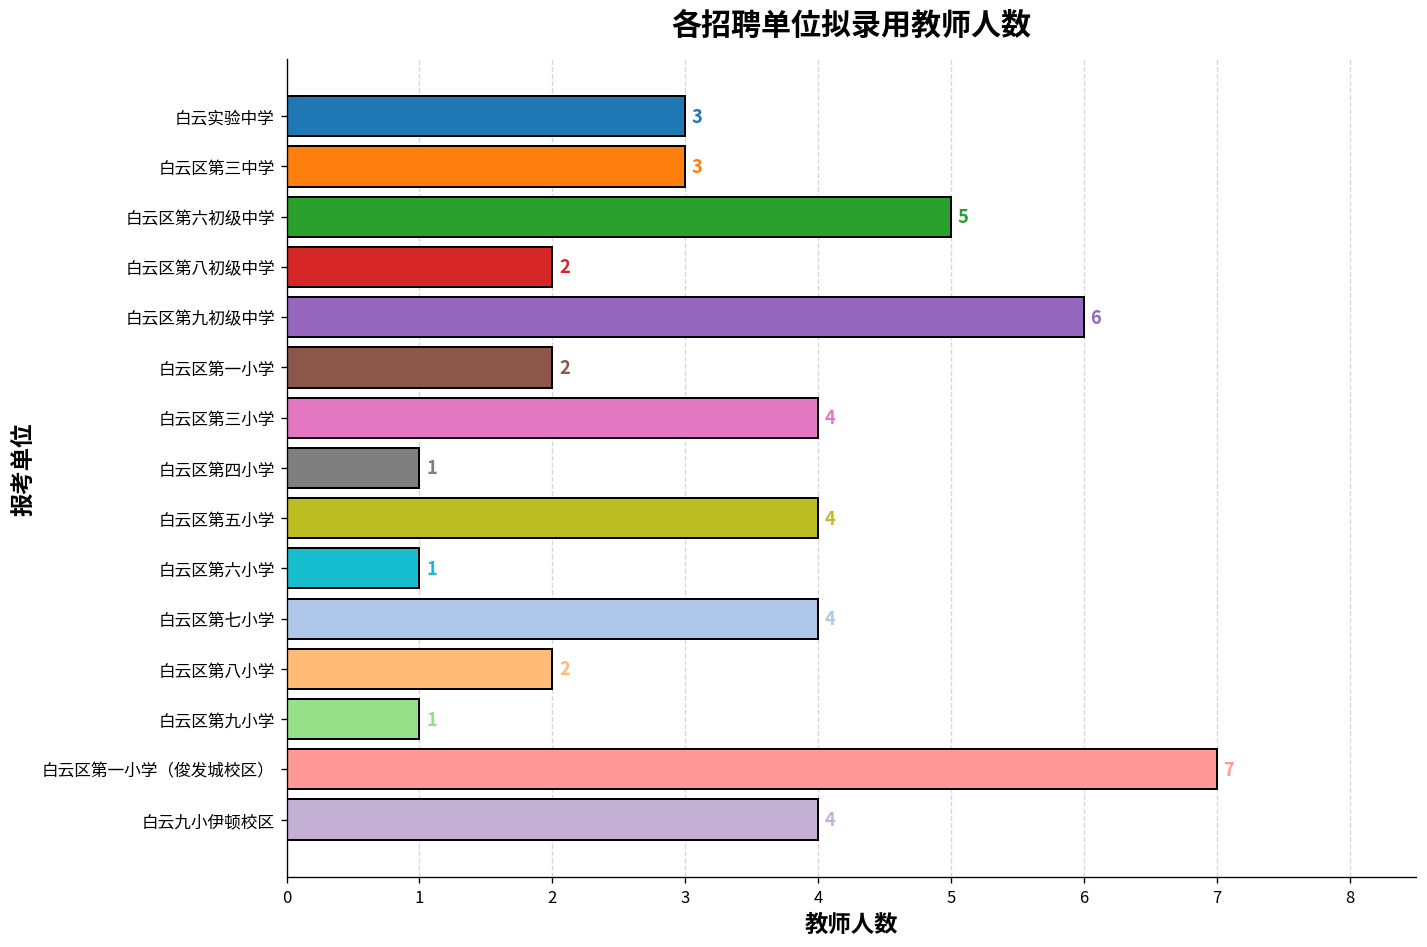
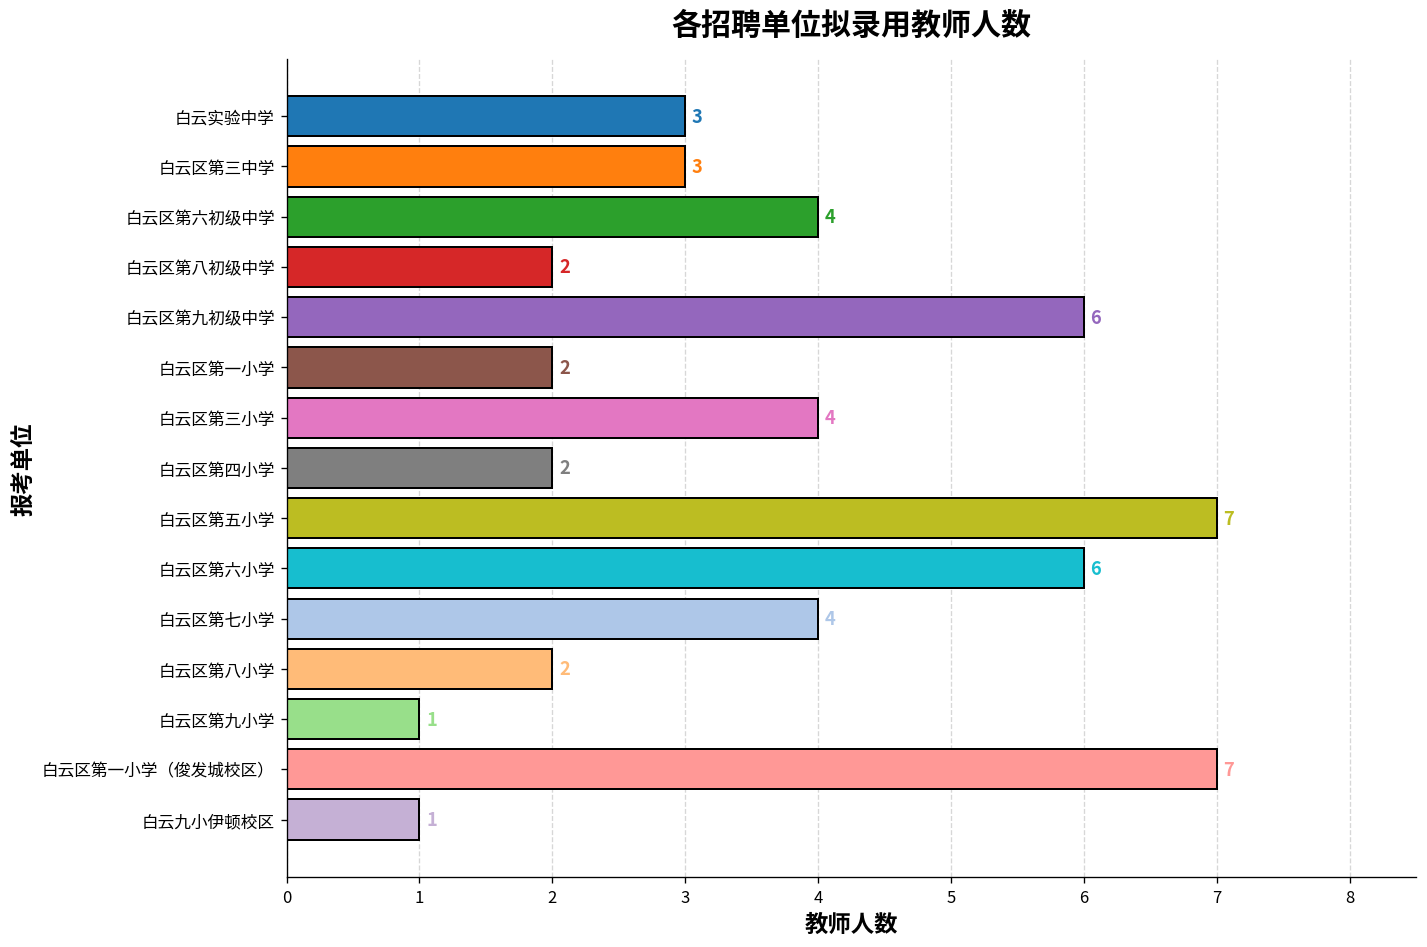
  {
    "白云实验中学": 3,
    "白云区第三中学": 3,
-   "白云区第六初级中学": 5,
+   "白云区第六初级中学": 4,
    "白云区第八初级中学": 2,
    "白云区第九初级中学": 6,
    "白云区第一小学": 2,
    "白云区第三小学": 4,
-   "白云区第四小学": 1,
-   "白云区第五小学": 4,
-   "白云区第六小学": 1,
+   "白云区第四小学": 2,
+   "白云区第五小学": 7,
+   "白云区第六小学": 6,
    "白云区第七小学": 4,
    "白云区第八小学": 2,
    "白云区第九小学": 1,
    "白云区第一小学（俊发城校区）": 7,
-   "白云九小伊顿校区": 4
+   "白云九小伊顿校区": 1
  }
